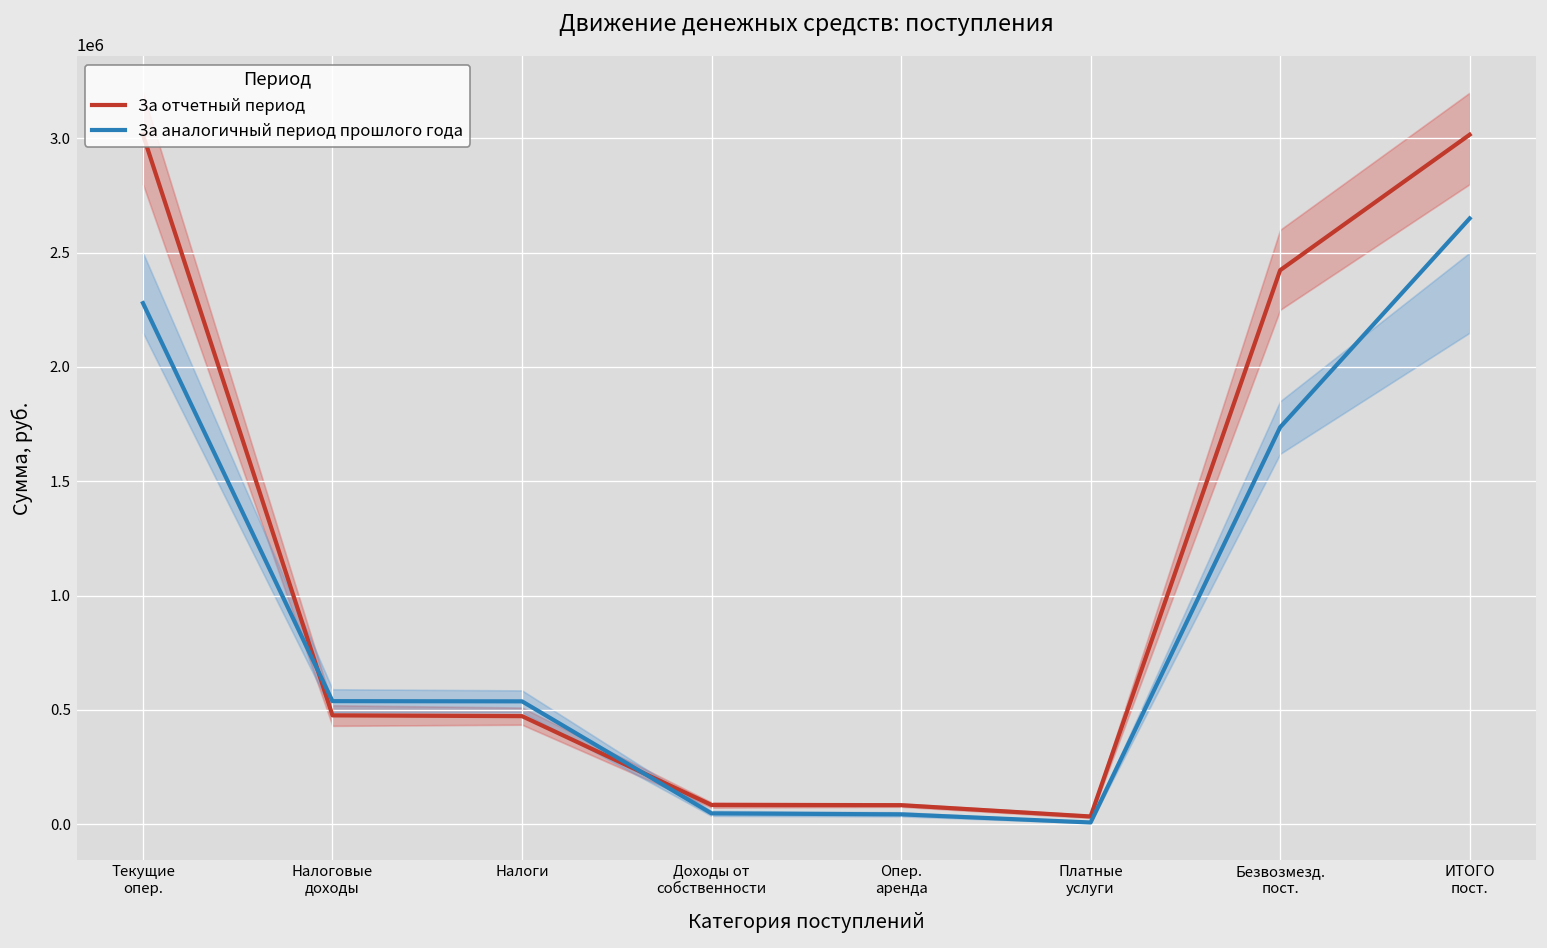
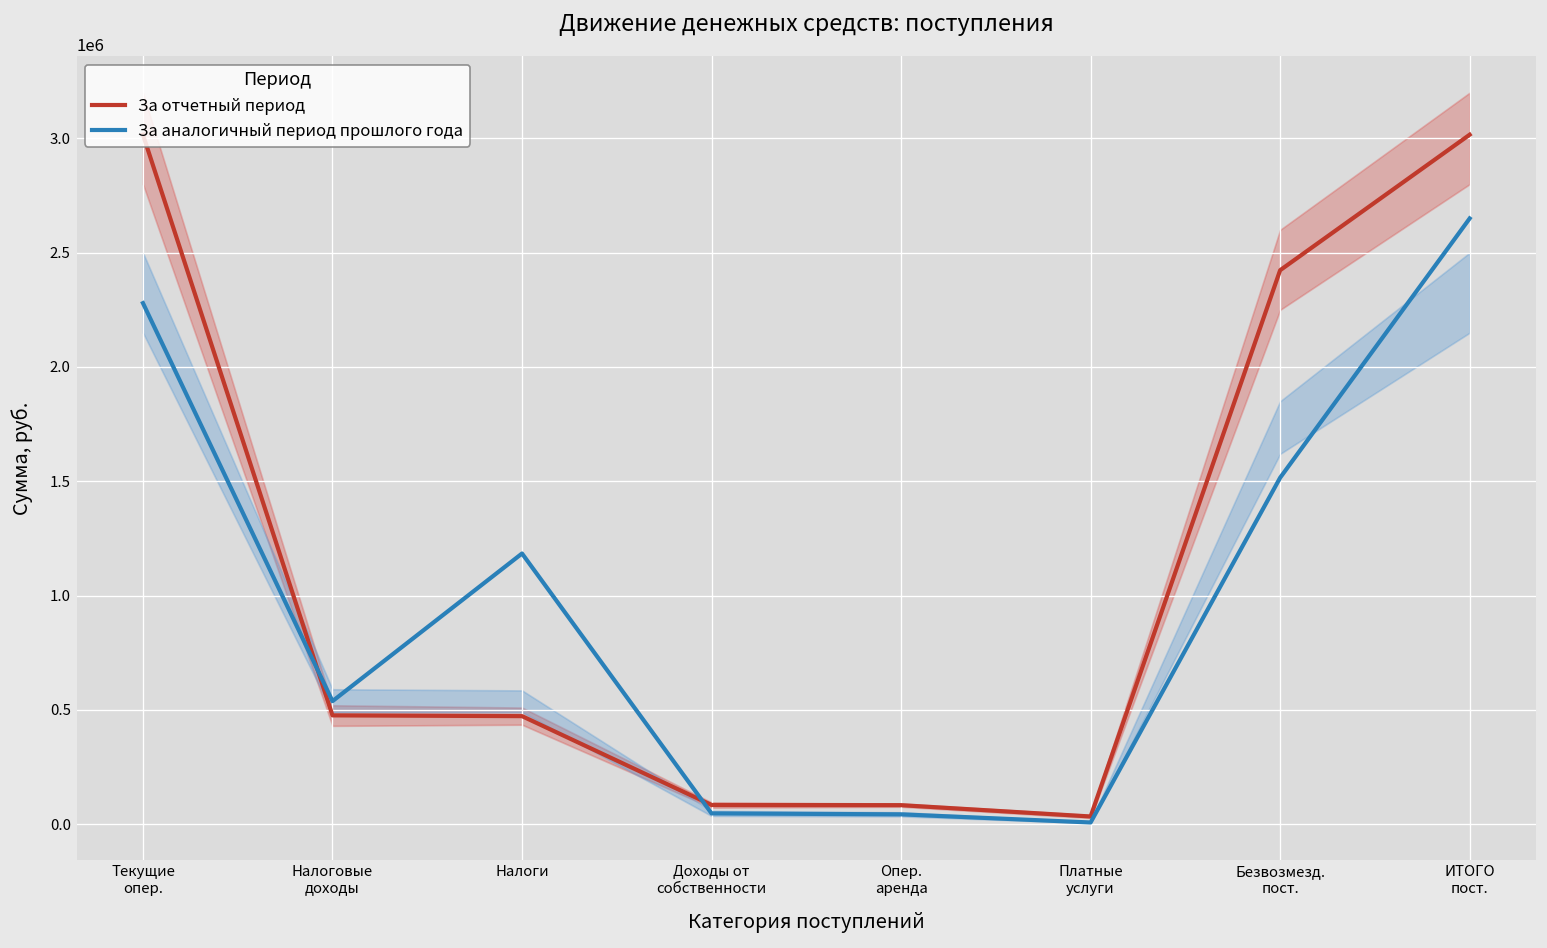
  {
    "За аналогичный период прошлого года": {
      "Текущие опер.": 2280000,
      "Налоговые доходы": 540000,
-     "Налоги": 540000,
-     "Безвозмезд. пост.": 1740000,
+     "Налоги": 1180000,
+     "Безвозмезд. пост.": 1520000,
      "ИТОГО пост.": 2650000
    }
  }
